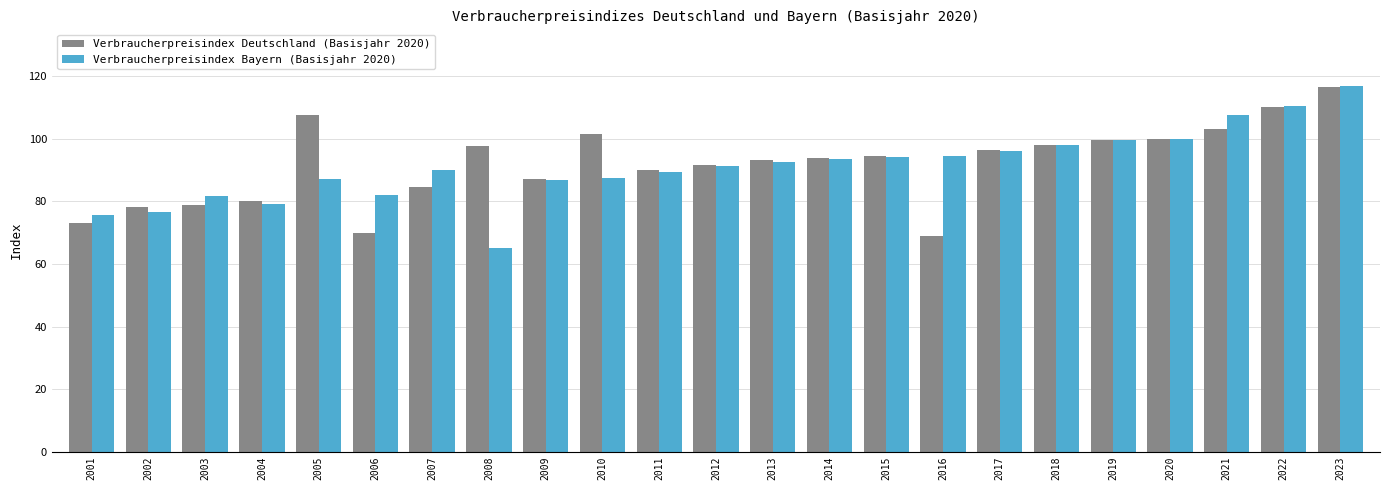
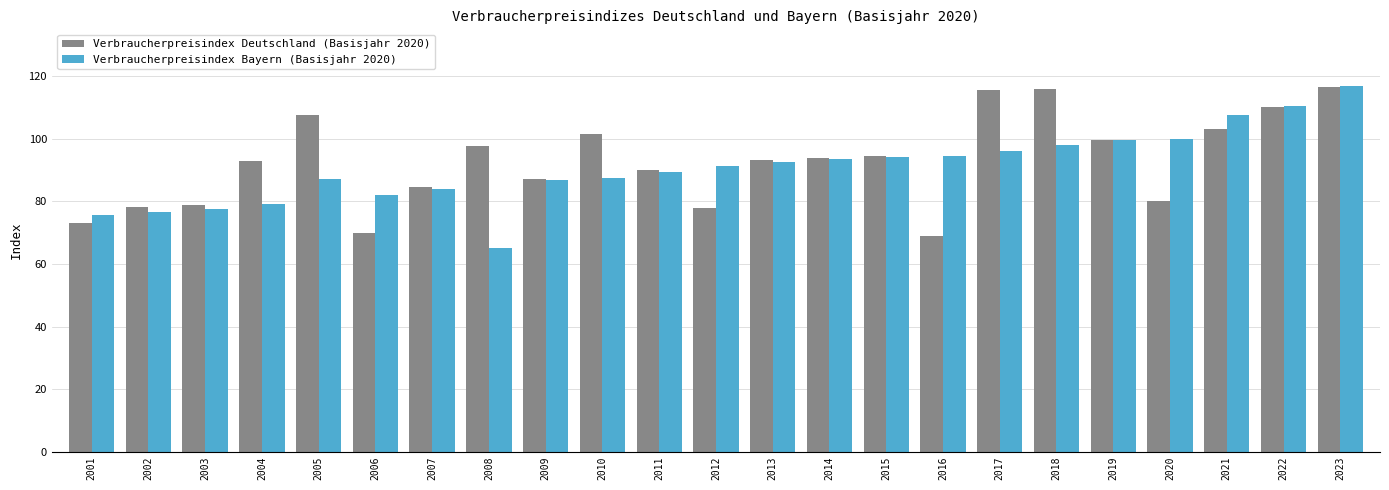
  {
    "Verbraucherpreisindex Deutschland (Basisjahr 2020)": {
      "2001": 73,
      "2002": 78,
      "2003": 79,
-     "2004": 80,
+     "2004": 93,
      "2005": 108,
      "2006": 70,
      "2007": 85,
      "2008": 98,
      "2009": 87,
      "2010": 102,
      "2011": 90,
-     "2012": 92,
+     "2012": 78,
      "2013": 93,
      "2014": 94,
      "2015": 95,
      "2016": 69,
-     "2017": 96,
-     "2018": 98,
+     "2017": 116,
+     "2018": 116,
      "2019": 100,
-     "2020": 100,
+     "2020": 80,
      "2021": 103,
      "2022": 110,
      "2023": 117
    },
    "Verbraucherpreisindex Bayern (Basisjahr 2020)": {
      "2001": 76,
      "2002": 77,
-     "2003": 82,
+     "2003": 78,
      "2004": 79,
      "2005": 87,
      "2006": 82,
-     "2007": 90,
+     "2007": 84,
      "2008": 65,
      "2009": 87,
      "2010": 88,
      "2011": 90,
      "2012": 91,
      "2013": 93,
      "2014": 93,
      "2015": 94,
      "2016": 95,
      "2017": 96,
      "2018": 98,
      "2019": 100,
      "2020": 100,
      "2021": 108,
      "2022": 111,
      "2023": 117
    }
  }
